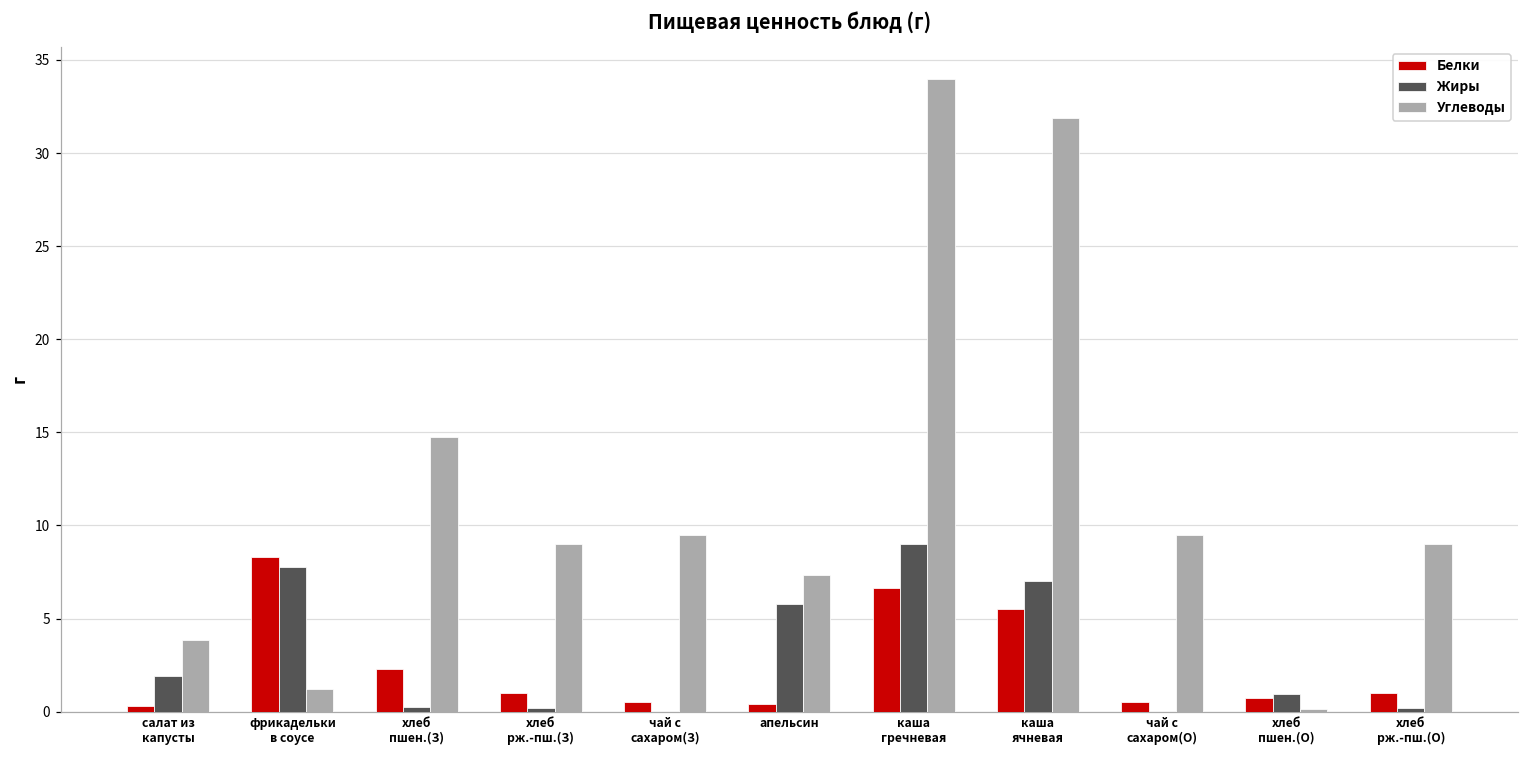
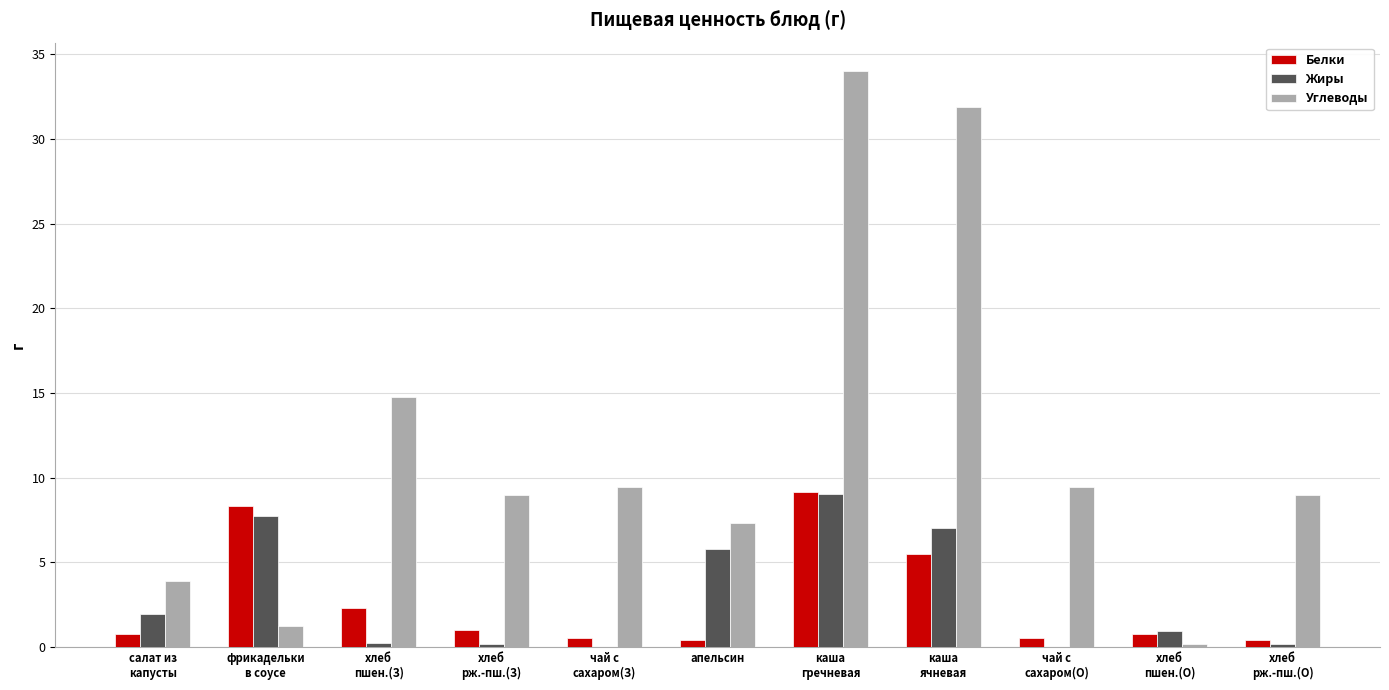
  {
    "Белки": {
-     "салат из капусты": 0.3,
+     "салат из капусты": 0.8,
      "фрикадельки в соусе": 8.3,
      "хлеб пшен.(З)": 2.3,
      "хлеб рж.-пш.(З)": 1.0,
      "чай с сахаром(З)": 0.5,
      "апельсин": 0.4,
-     "каша гречневая": 6.7,
+     "каша гречневая": 9.1,
      "каша ячневая": 5.5,
      "чай с сахаром(О)": 0.5,
      "хлеб пшен.(О)": 0.7,
-     "хлеб рж.-пш.(О)": 1.0
+     "хлеб рж.-пш.(О)": 0.4
    },
    "Жиры": {
      "салат из капусты": 1.9,
      "фрикадельки в соусе": 7.7,
      "хлеб пшен.(З)": 0.2,
      "хлеб рж.-пш.(З)": 0.2,
      "чай с сахаром(З)": 0.0,
      "апельсин": 5.8,
      "каша гречневая": 9.0,
      "каша ячневая": 7.0,
      "чай с сахаром(О)": 0.0,
      "хлеб пшен.(О)": 1.0,
      "хлеб рж.-пш.(О)": 0.2
    },
    "Углеводы": {
      "салат из капусты": 3.9,
      "фрикадельки в соусе": 1.2,
      "хлеб пшен.(З)": 14.8,
      "хлеб рж.-пш.(З)": 9.0,
      "чай с сахаром(З)": 9.5,
      "апельсин": 7.4,
      "каша гречневая": 34.0,
      "каша ячневая": 31.9,
      "чай с сахаром(О)": 9.5,
      "хлеб пшен.(О)": 0.2,
      "хлеб рж.-пш.(О)": 9.0
    }
  }
